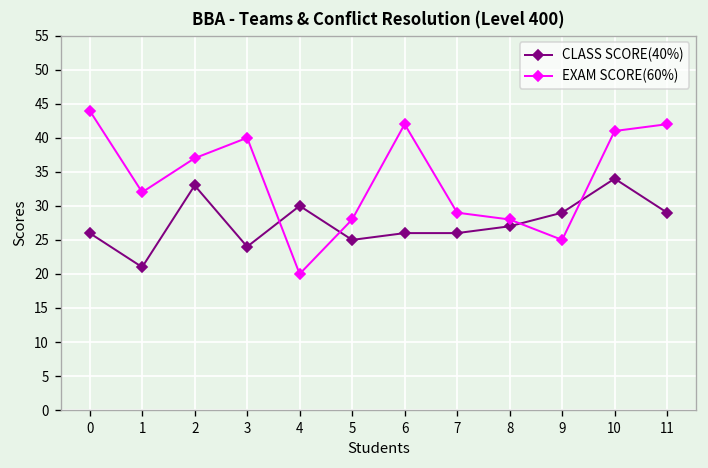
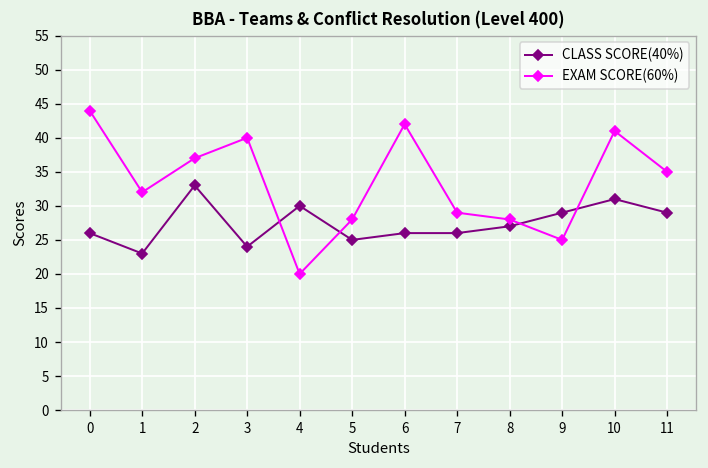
  {
    "CLASS SCORE(40%)": {
      "0": 26,
-     "1": 21,
+     "1": 23,
      "2": 33,
      "3": 24,
      "4": 30,
      "5": 25,
      "6": 26,
      "7": 26,
      "8": 27,
      "9": 29,
-     "10": 34,
+     "10": 31,
      "11": 29
    },
    "EXAM SCORE(60%)": {
      "0": 44,
      "1": 32,
      "2": 37,
      "3": 40,
      "4": 20,
      "5": 28,
      "6": 42,
      "7": 29,
      "8": 28,
      "9": 25,
      "10": 41,
-     "11": 42
+     "11": 35
    }
  }
